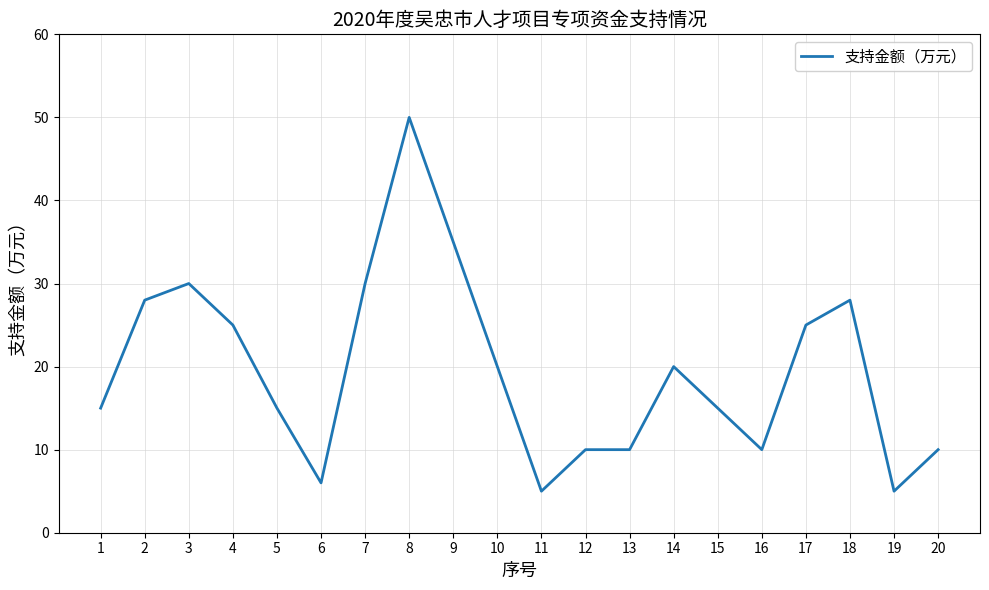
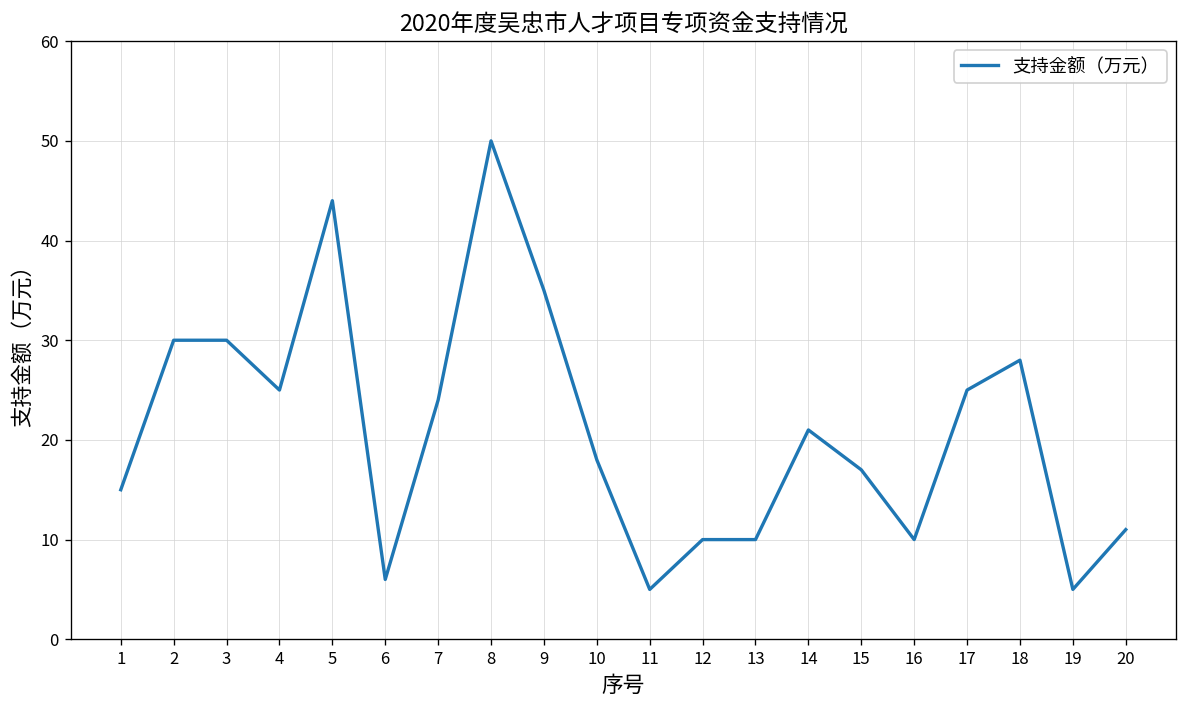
  {
    "1": 15,
-   "2": 28,
+   "2": 30,
    "3": 30,
    "4": 25,
-   "5": 15,
+   "5": 44,
    "6": 6,
-   "7": 30,
+   "7": 24,
    "8": 50,
    "9": 35,
-   "10": 20,
+   "10": 18,
    "11": 5,
    "12": 10,
    "13": 10,
-   "14": 20,
-   "15": 15,
+   "14": 21,
+   "15": 17,
    "16": 10,
    "17": 25,
    "18": 28,
    "19": 5,
-   "20": 10
+   "20": 11
  }
